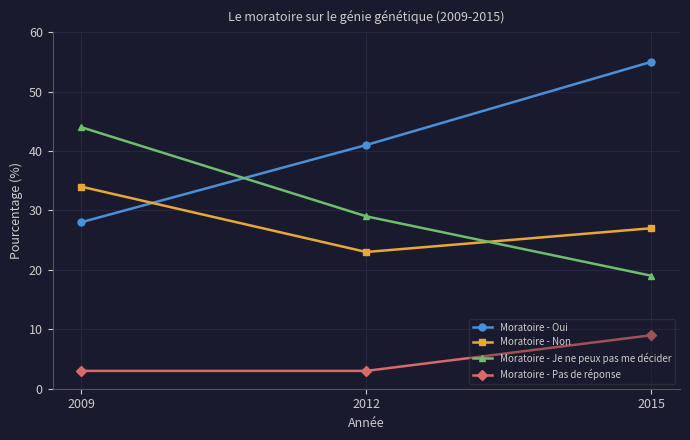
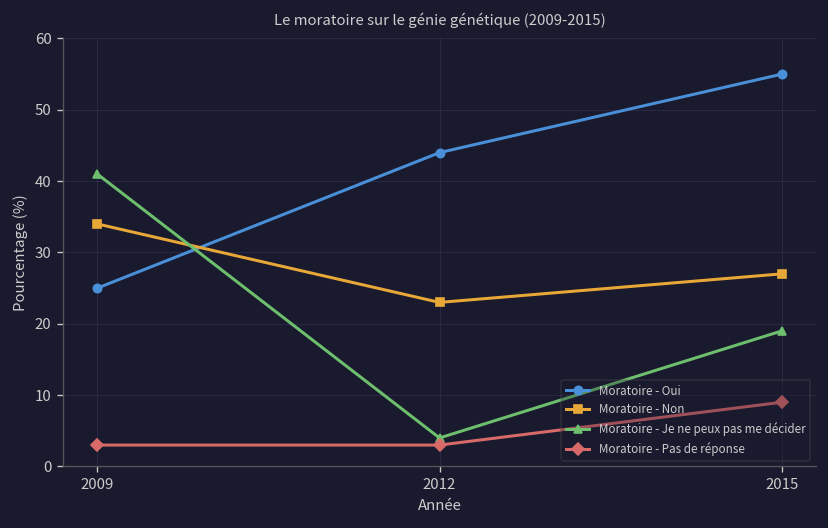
  {
    "Moratoire - Oui": {
-     "2009": 28,
-     "2012": 41,
+     "2009": 25,
+     "2012": 44,
      "2015": 55
    },
    "Moratoire - Non": {
      "2009": 34,
      "2012": 23,
      "2015": 27
    },
    "Moratoire - Je ne peux pas me décider": {
-     "2009": 44,
-     "2012": 29,
+     "2009": 41,
+     "2012": 4,
      "2015": 19
    },
    "Moratoire - Pas de réponse": {
      "2009": 3,
      "2012": 3
    }
  }
